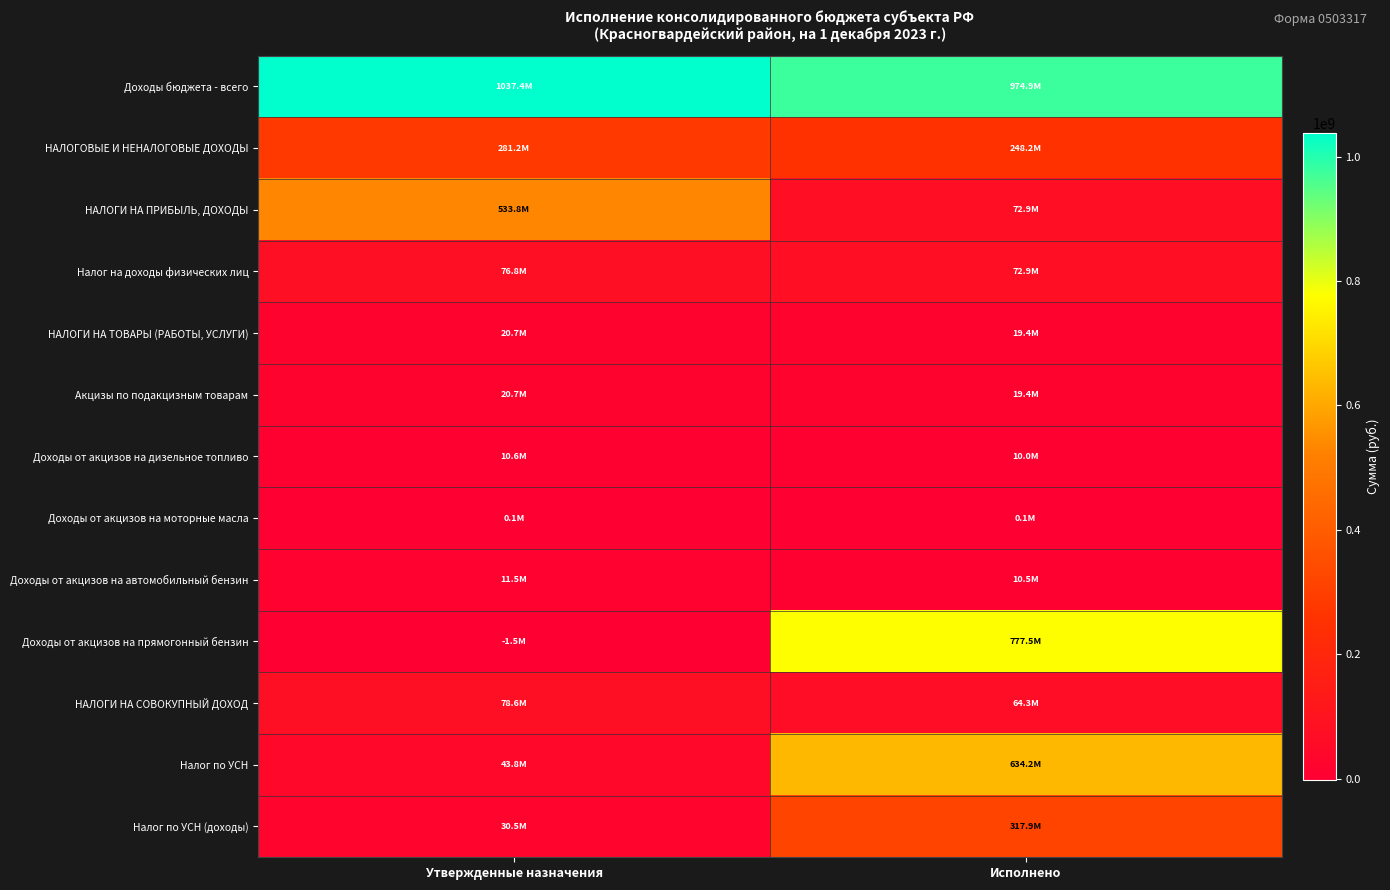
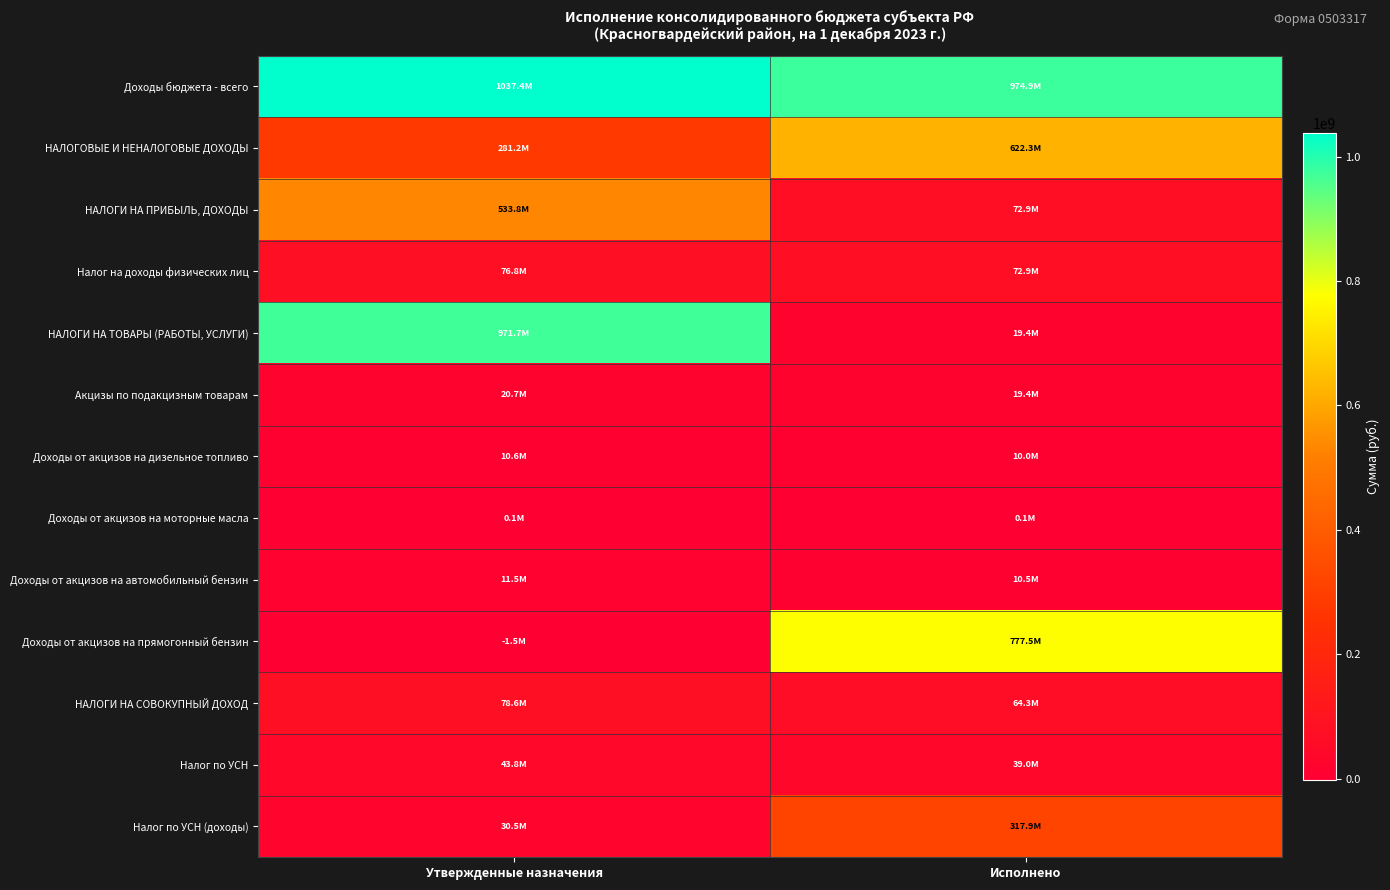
  {
    "Доходы бюджета - всего": {
      "Утвержденные назначения": "1037.4M",
      "Исполнено": "974.9M"
    },
    "НАЛОГОВЫЕ И НЕНАЛОГОВЫЕ ДОХОДЫ": {
      "Утвержденные назначения": "281.2M",
-     "Исполнено": "248.2M"
+     "Исполнено": "622.3M"
    },
    "НАЛОГИ НА ПРИБЫЛЬ, ДОХОДЫ": {
      "Утвержденные назначения": "533.8M",
      "Исполнено": "72.9M"
    },
    "Налог на доходы физических лиц": {
      "Утвержденные назначения": "76.8M",
      "Исполнено": "72.9M"
    },
    "НАЛОГИ НА ТОВАРЫ (РАБОТЫ, УСЛУГИ)": {
-     "Утвержденные назначения": "20.7M",
+     "Утвержденные назначения": "971.7M",
      "Исполнено": "19.4M"
    },
    "Акцизы по подакцизным товарам": {
      "Утвержденные назначения": "20.7M",
      "Исполнено": "19.4M"
    },
    "Доходы от акцизов на дизельное топливо": {
      "Утвержденные назначения": "10.6M",
      "Исполнено": "10.0M"
    },
    "Доходы от акцизов на моторные масла": {
      "Утвержденные назначения": "0.1M",
      "Исполнено": "0.1M"
    },
    "Доходы от акцизов на автомобильный бензин": {
      "Утвержденные назначения": "11.5M",
      "Исполнено": "10.5M"
    },
    "Доходы от акцизов на прямогонный бензин": {
      "Утвержденные назначения": "-1.5M",
      "Исполнено": "777.5M"
    },
    "НАЛОГИ НА СОВОКУПНЫЙ ДОХОД": {
      "Утвержденные назначения": "78.6M",
      "Исполнено": "64.3M"
    },
    "Налог по УСН": {
      "Утвержденные назначения": "43.8M",
-     "Исполнено": "634.2M"
+     "Исполнено": "39.0M"
    },
    "Налог по УСН (доходы)": {
      "Утвержденные назначения": "30.5M",
      "Исполнено": "317.9M"
    }
  }
